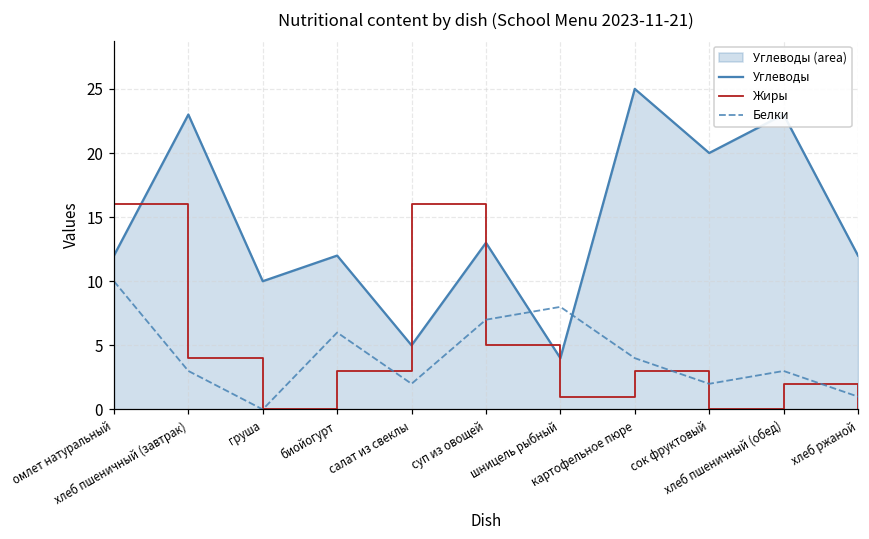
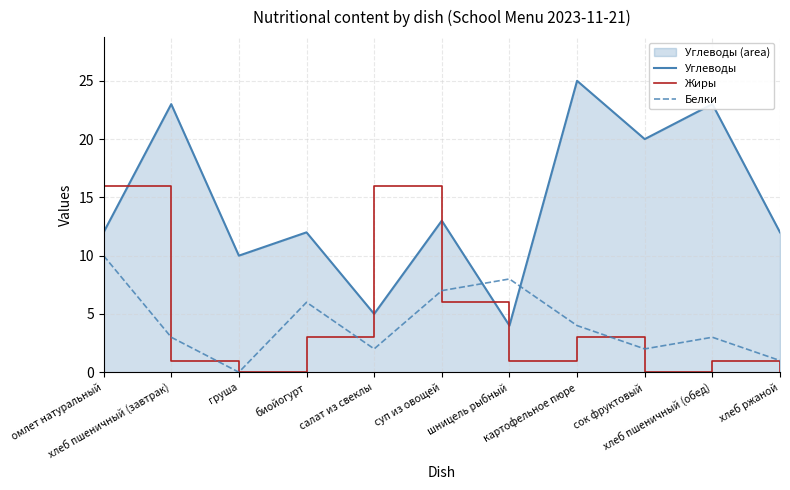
  {
    "Жиры": {
      "омлет натуральный": 16,
-     "хлеб пшеничный (завтрак)": 4,
+     "хлеб пшеничный (завтрак)": 1,
      "биойогурт": 3,
      "салат из свеклы": 16,
-     "суп из овощей": 5,
+     "суп из овощей": 6,
      "шницель рыбный": 1,
      "картофельное пюре": 3,
      "сок фруктовый": 0,
-     "хлеб пшеничный (обед)": 2,
+     "хлеб пшеничный (обед)": 1,
      "хлеб ржаной": 0
    }
  }
